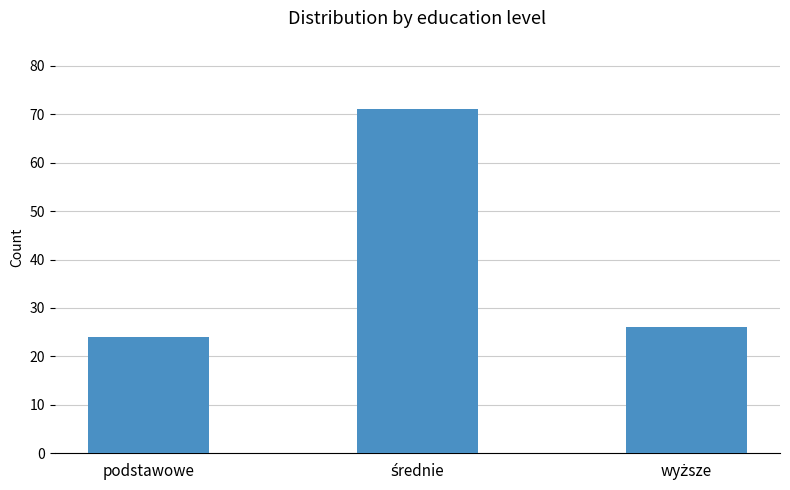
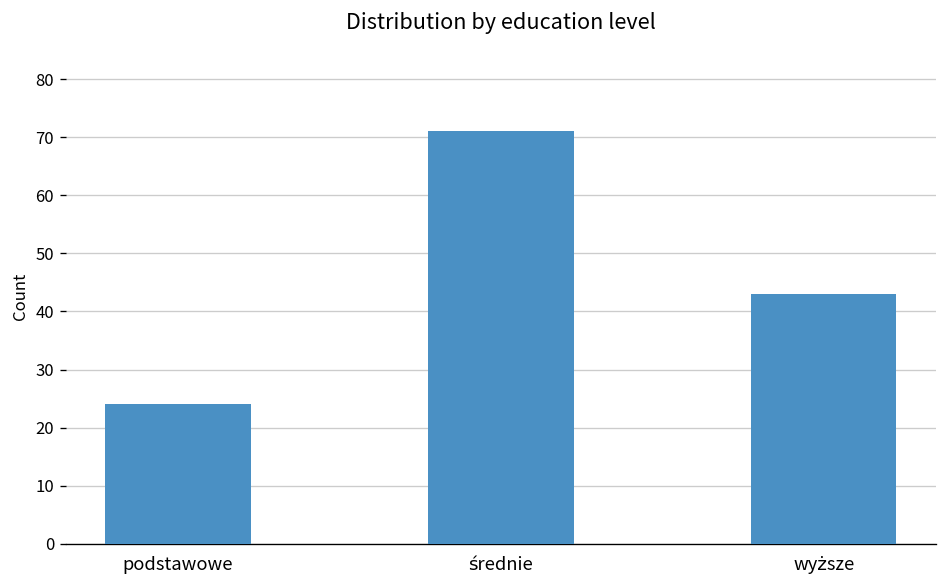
  {
    "podstawowe": 24,
    "średnie": 71,
-   "wyższe": 26
+   "wyższe": 43
  }
